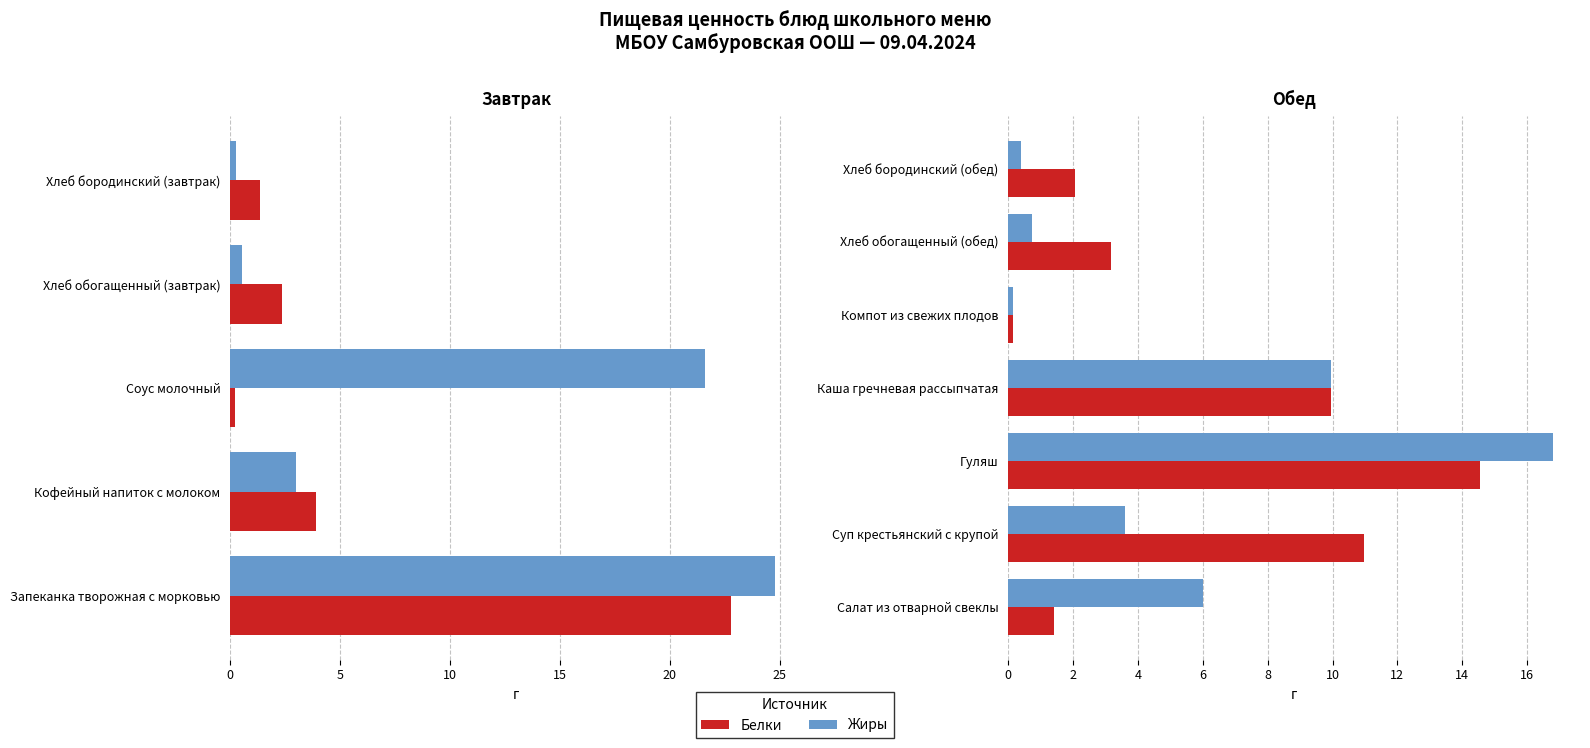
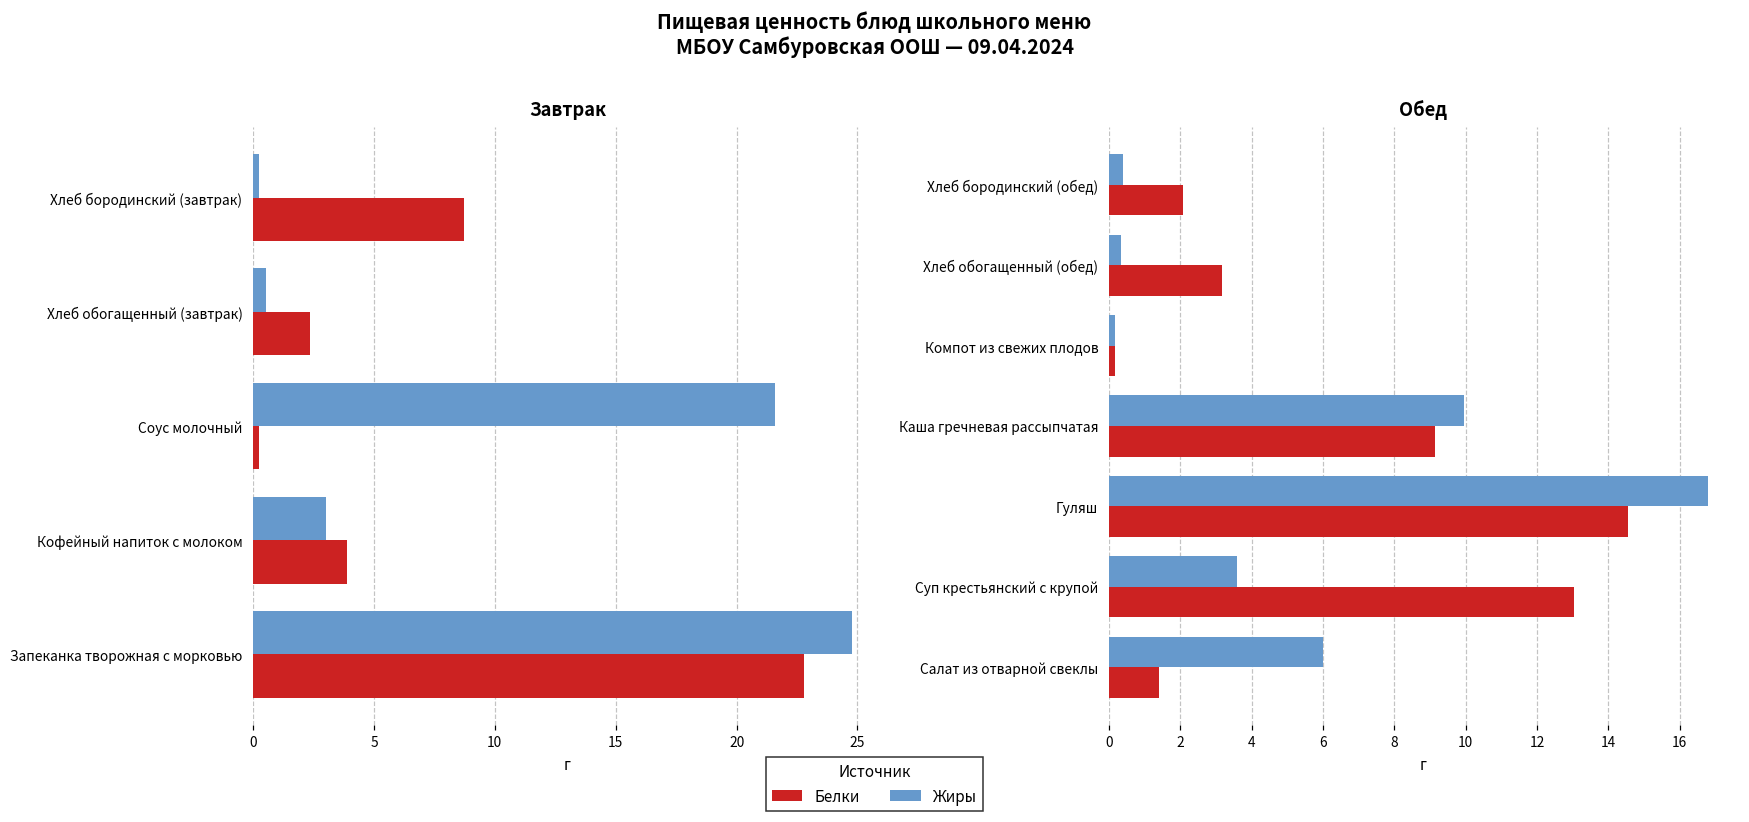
  {
    "Завтрак": {
      "Белки": {
-       "Хлеб бородинский (завтрак)": 1.4,
+       "Хлеб бородинский (завтрак)": 8.7,
        "Хлеб обогащенный (завтрак)": 2.4,
        "Соус молочный": 0.2,
        "Кофейный напиток с молоком": 3.9,
        "Запеканка творожная с морковью": 22.8
      },
      "Жиры": {
        "Хлеб бородинский (завтрак)": 0.3,
        "Хлеб обогащенный (завтрак)": 0.5,
        "Соус молочный": 21.6,
        "Кофейный напиток с молоком": 3.0,
        "Запеканка творожная с морковью": 24.8
      }
    },
    "Обед": {
      "Белки": {
        "Хлеб бородинский (обед)": 2.1,
        "Хлеб обогащенный (обед)": 3.2,
        "Компот из свежих плодов": 0.2,
-       "Каша гречневая рассыпчатая": 10.0,
+       "Каша гречневая рассыпчатая": 9.1,
        "Гуляш": 14.6,
-       "Суп крестьянский с крупой": 11.0,
+       "Суп крестьянский с крупой": 13.0,
        "Салат из отварной свеклы": 1.4
      },
      "Жиры": {
        "Хлеб бородинский (обед)": 0.4,
-       "Хлеб обогащенный (обед)": 0.7,
+       "Хлеб обогащенный (обед)": 0.3,
        "Компот из свежих плодов": 0.2,
        "Каша гречневая рассыпчатая": 10.0,
        "Гуляш": 16.8,
        "Суп крестьянский с крупой": 3.6,
        "Салат из отварной свеклы": 6.0
      }
    }
  }
